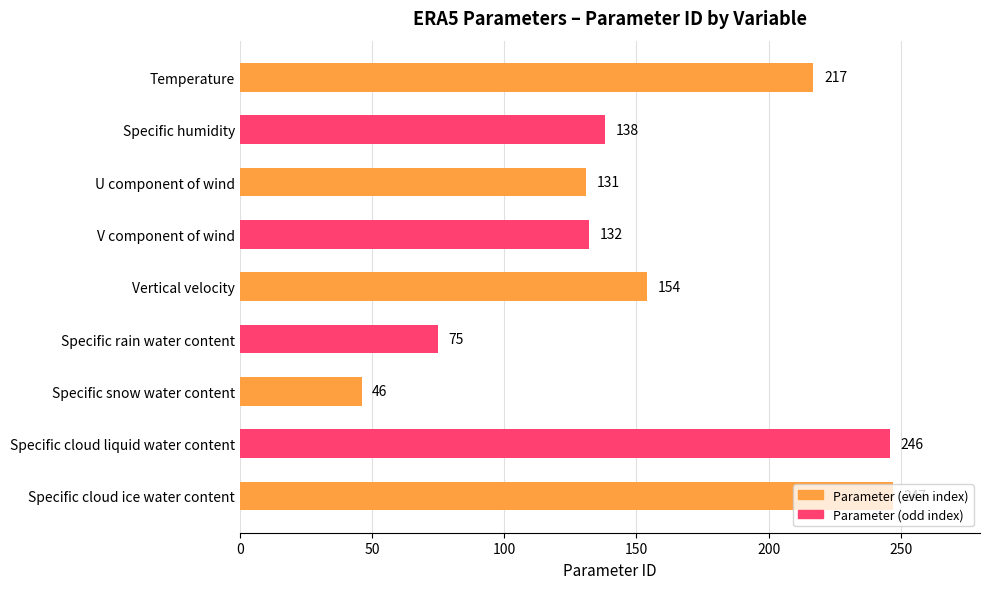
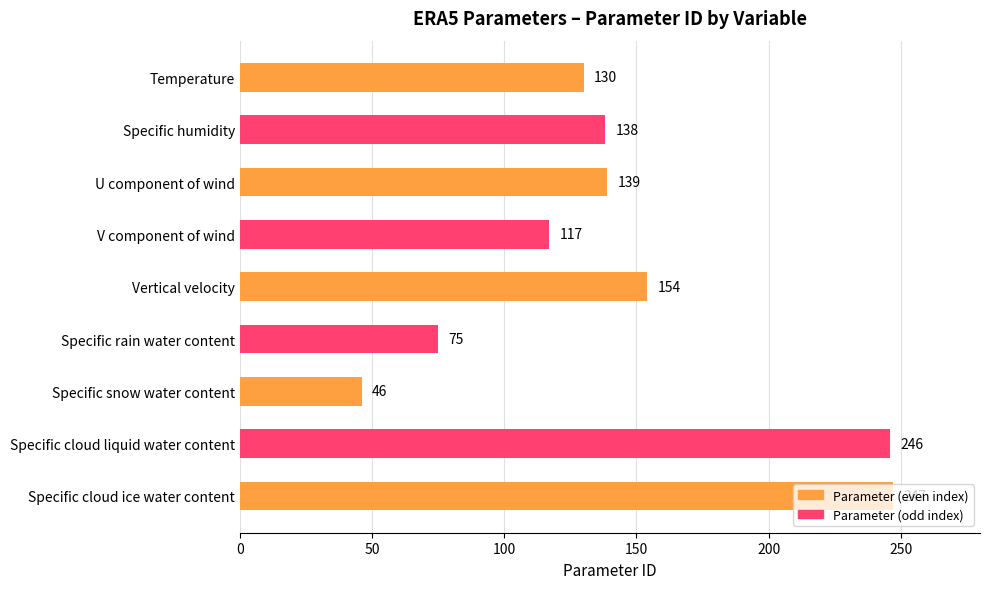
  {
-   "Temperature": 217,
+   "Temperature": 130,
    "Specific humidity": 138,
-   "U component of wind": 131,
-   "V component of wind": 132,
+   "U component of wind": 139,
+   "V component of wind": 117,
    "Vertical velocity": 154,
    "Specific rain water content": 75,
    "Specific snow water content": 46,
    "Specific cloud liquid water content": 246
  }
